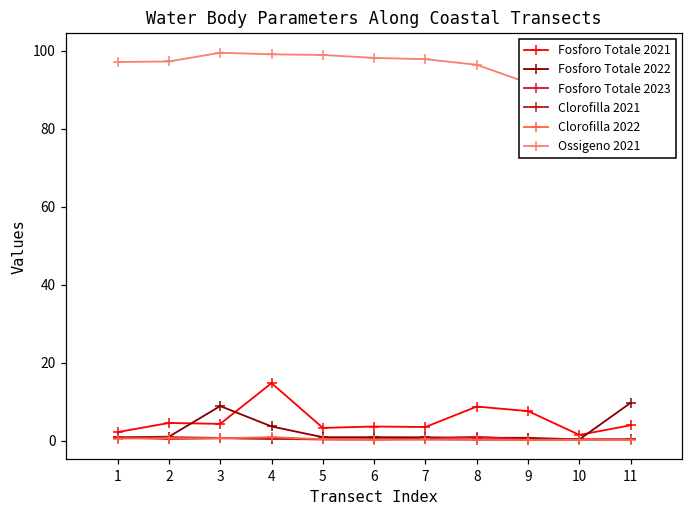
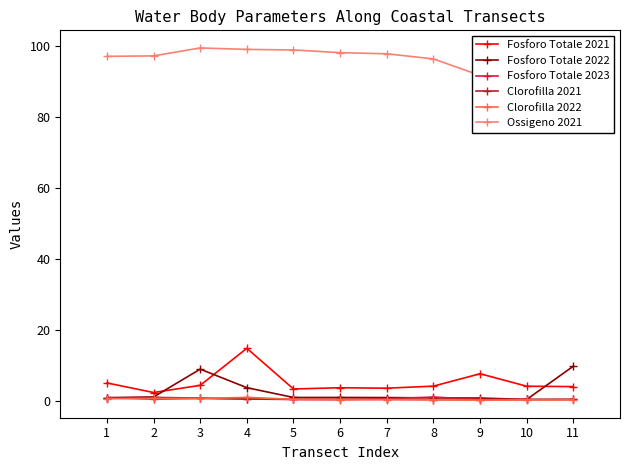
  {
    "Fosforo Totale 2021": {
-     "1": 2,
-     "2": 5,
+     "1": 5,
+     "2": 2,
      "3": 4,
      "4": 15,
      "5": 3,
      "6": 4,
      "7": 4,
-     "8": 9,
+     "8": 4,
      "9": 8,
-     "10": 2,
+     "10": 4,
      "11": 4
    },
    "Fosforo Totale 2022": {
      "3": 9,
      "4": 4,
      "11": 10
    }
  }
